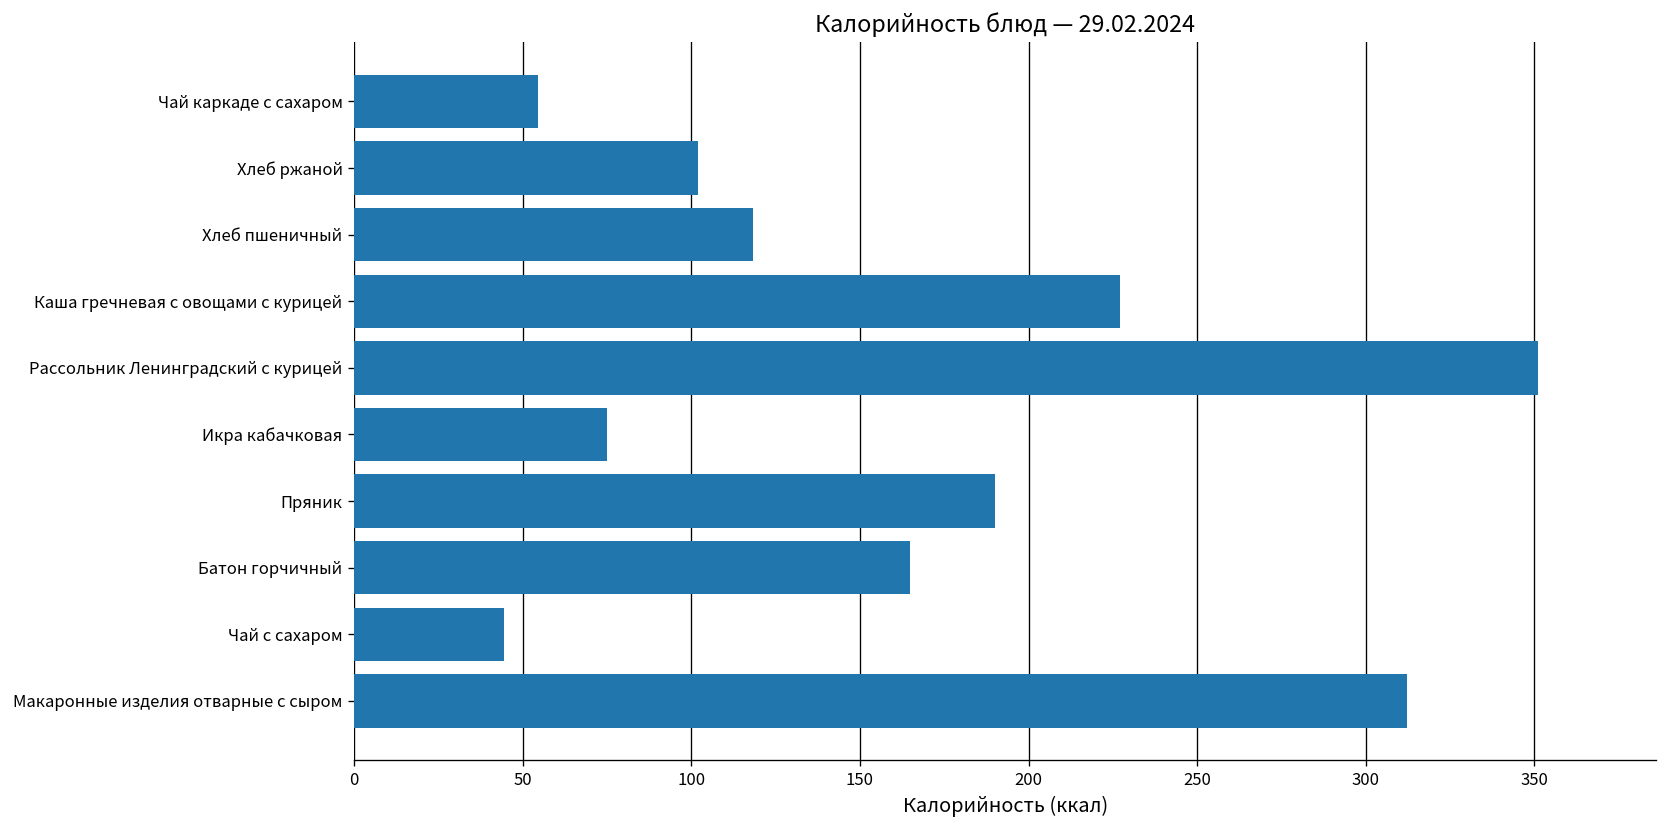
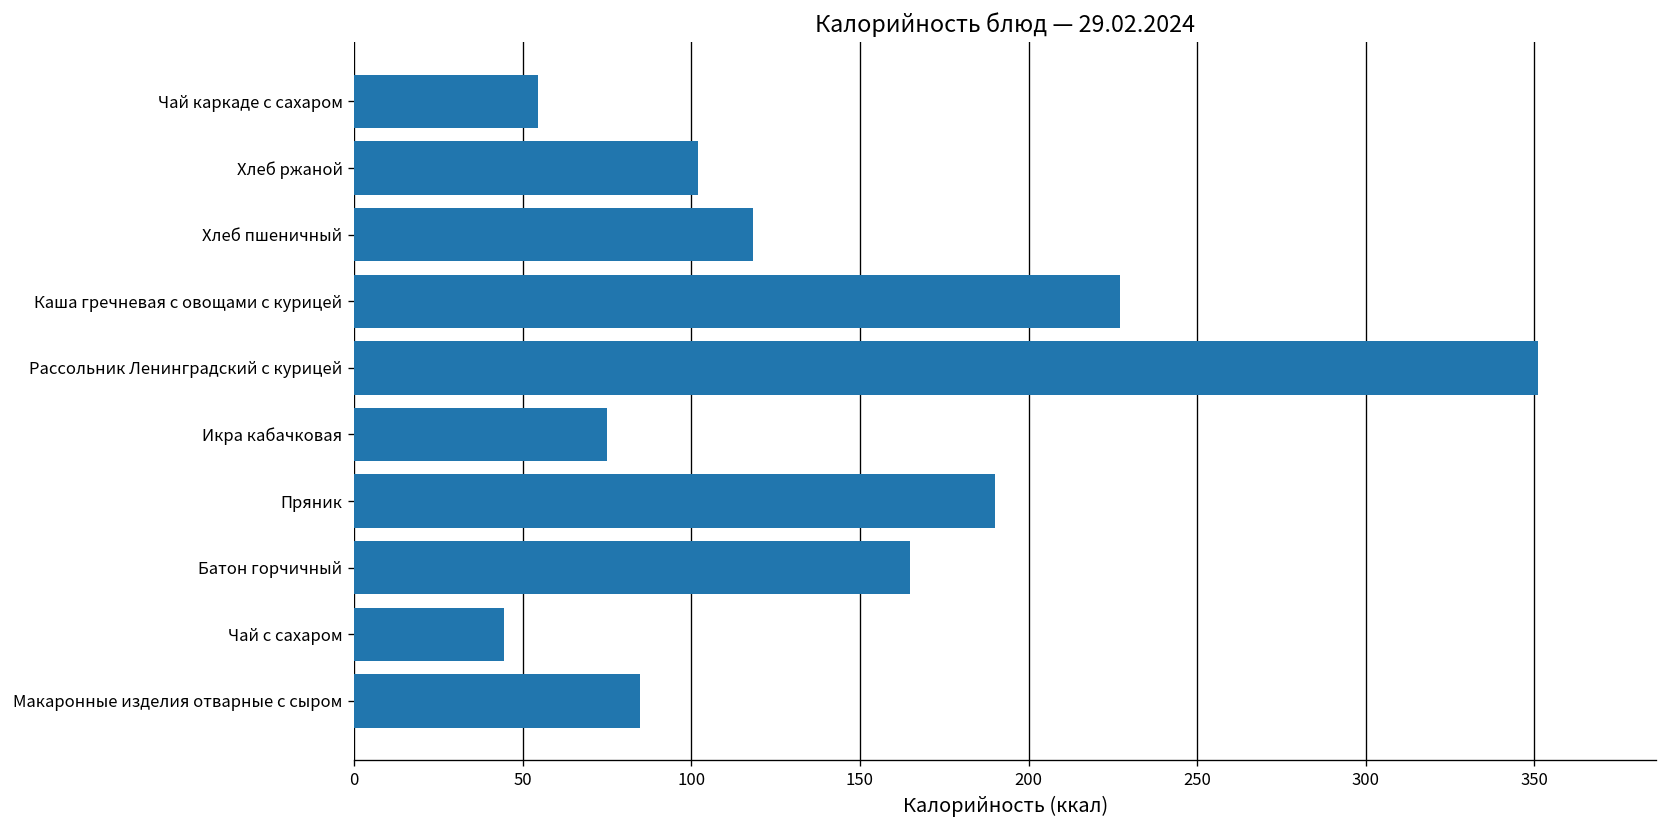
  {
    "Чай каркаде с сахаром": 55,
    "Хлеб ржаной": 102,
    "Хлеб пшеничный": 118,
    "Каша гречневая с овощами с курицей": 227,
    "Рассольник Ленинградский с курицей": 351,
    "Икра кабачковая": 75,
    "Пряник": 190,
    "Батон горчичный": 165,
    "Чай с сахаром": 45,
-   "Макаронные изделия отварные с сыром": 312
+   "Макаронные изделия отварные с сыром": 85
  }
